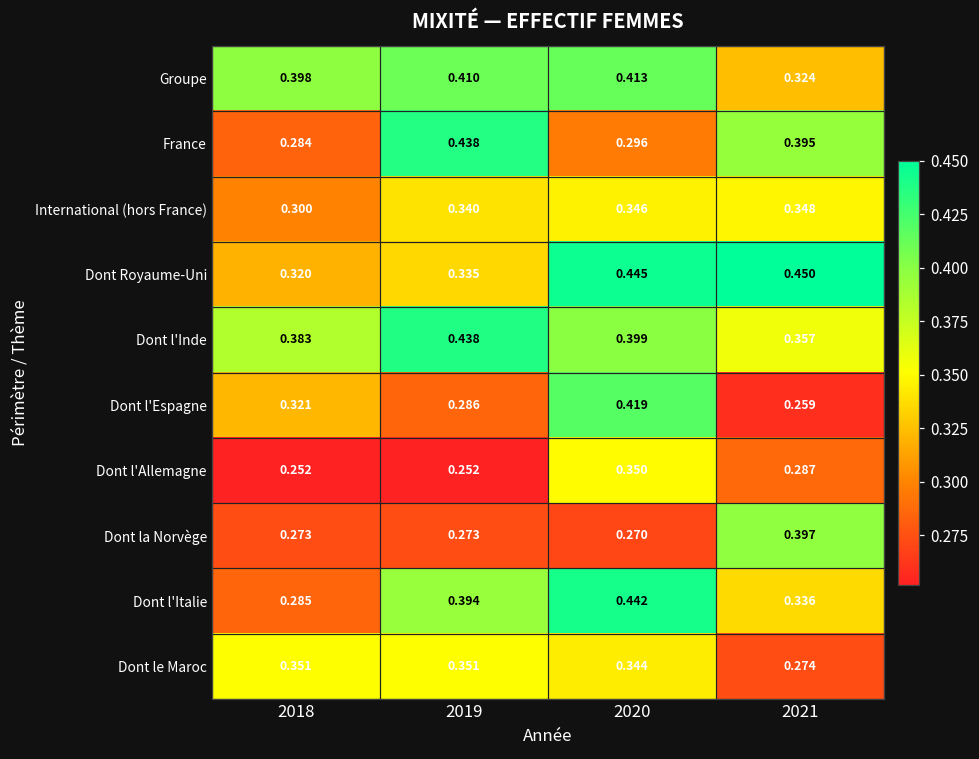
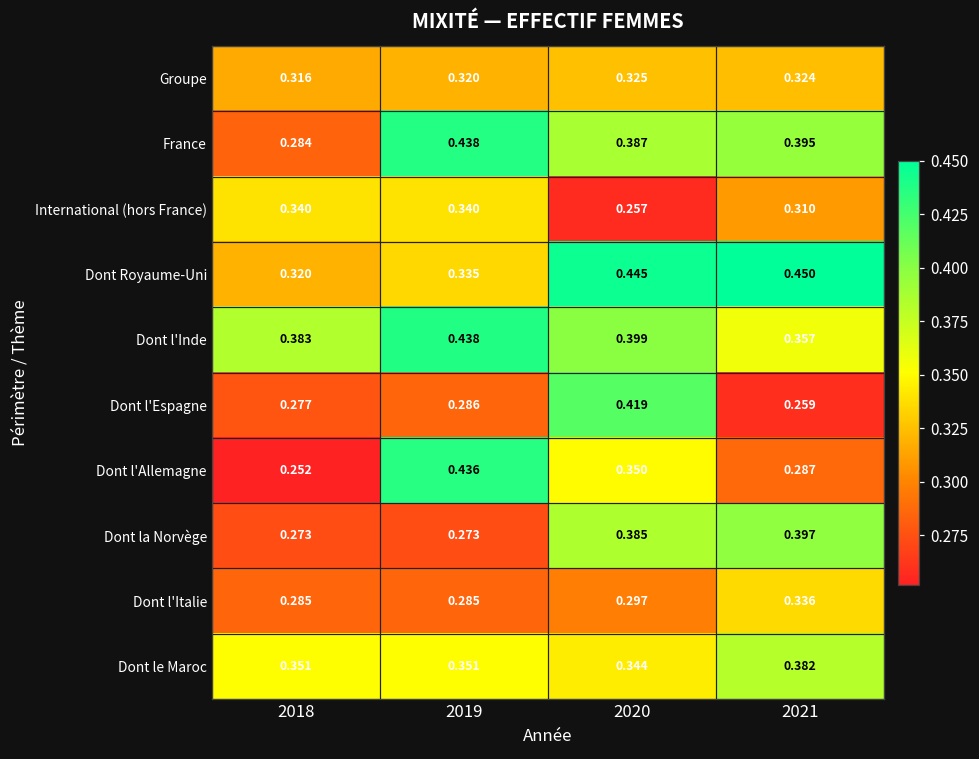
  {
    "Groupe": {
-     "2018": 0.398,
-     "2019": 0.410,
-     "2020": 0.413,
+     "2018": 0.316,
+     "2019": 0.320,
+     "2020": 0.325,
      "2021": 0.324
    },
    "France": {
      "2018": 0.284,
      "2019": 0.438,
-     "2020": 0.296,
+     "2020": 0.387,
      "2021": 0.395
    },
    "International (hors France)": {
-     "2018": 0.300,
+     "2018": 0.340,
      "2019": 0.340,
-     "2020": 0.346,
-     "2021": 0.348
+     "2020": 0.257,
+     "2021": 0.310
    },
    "Dont Royaume-Uni": {
      "2018": 0.320,
      "2019": 0.335,
      "2020": 0.445,
      "2021": 0.450
    },
    "Dont l'Inde": {
      "2018": 0.383,
      "2019": 0.438,
      "2020": 0.399,
      "2021": 0.357
    },
    "Dont l'Espagne": {
-     "2018": 0.321,
+     "2018": 0.277,
      "2019": 0.286,
      "2020": 0.419,
      "2021": 0.259
    },
    "Dont l'Allemagne": {
      "2018": 0.252,
-     "2019": 0.252,
+     "2019": 0.436,
      "2020": 0.350,
      "2021": 0.287
    },
    "Dont la Norvège": {
      "2018": 0.273,
      "2019": 0.273,
-     "2020": 0.270,
+     "2020": 0.385,
      "2021": 0.397
    },
    "Dont l'Italie": {
      "2018": 0.285,
-     "2019": 0.394,
-     "2020": 0.442,
+     "2019": 0.285,
+     "2020": 0.297,
      "2021": 0.336
    },
    "Dont le Maroc": {
      "2018": 0.351,
      "2019": 0.351,
      "2020": 0.344,
-     "2021": 0.274
+     "2021": 0.382
    }
  }
